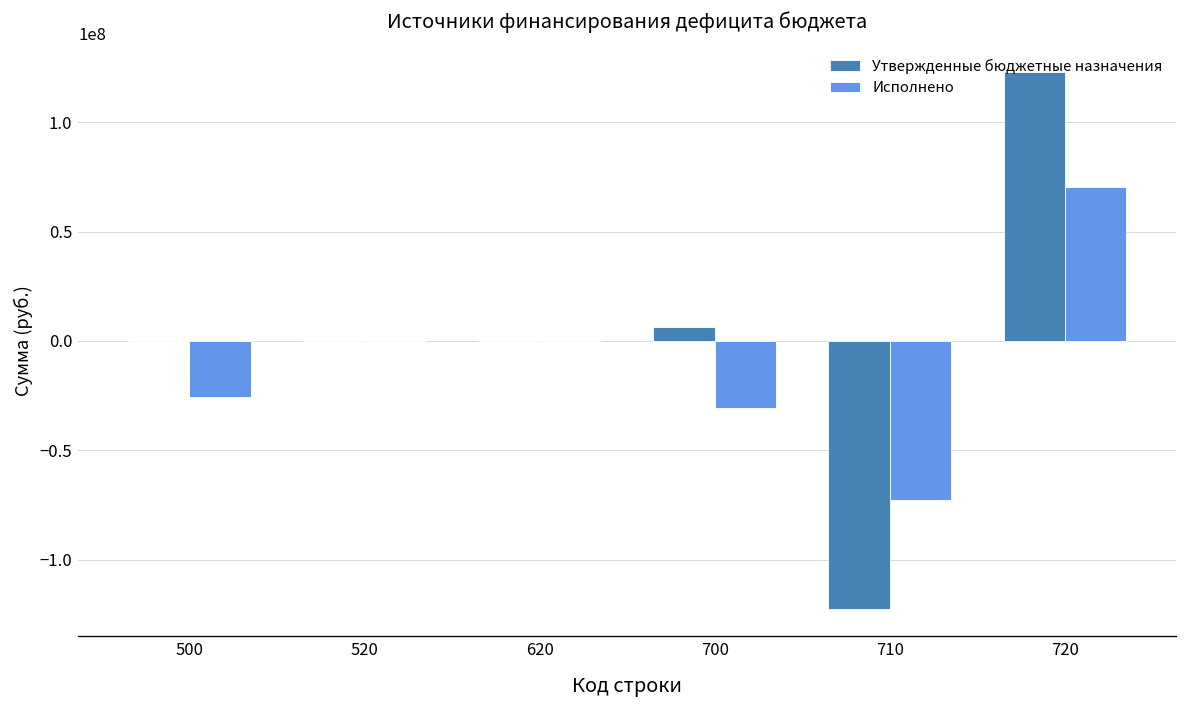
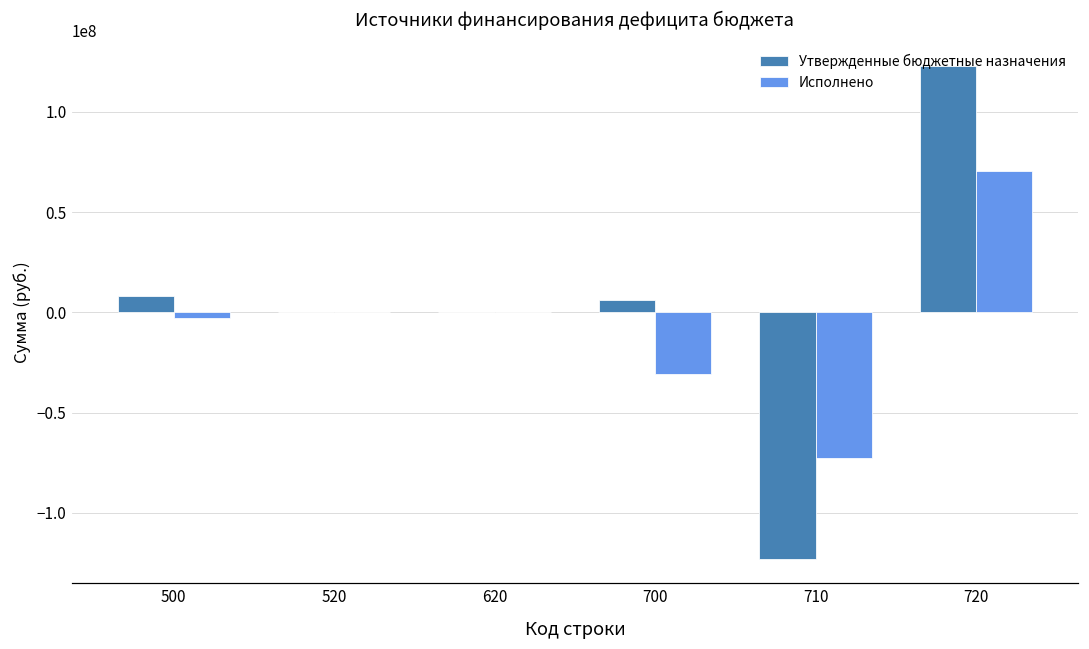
  {
    "Утвержденные бюджетные назначения": {
-     "500": 0,
+     "500": 8000000,
      "520": 0,
      "620": 0,
      "700": 6000000,
      "710": -123000000,
      "720": 123000000
    },
    "Исполнено": {
-     "500": -26000000,
+     "500": -3000000,
      "520": 0,
      "620": 0,
      "700": -31000000,
      "710": -73000000,
      "720": 70000000
    }
  }
